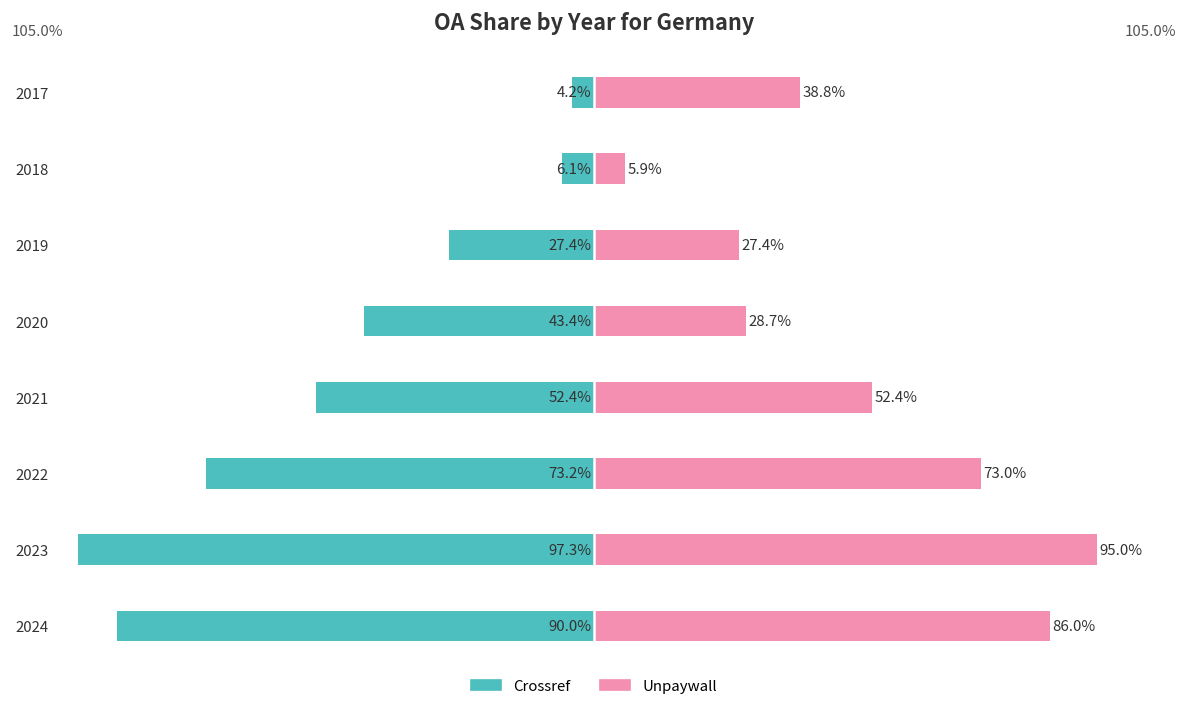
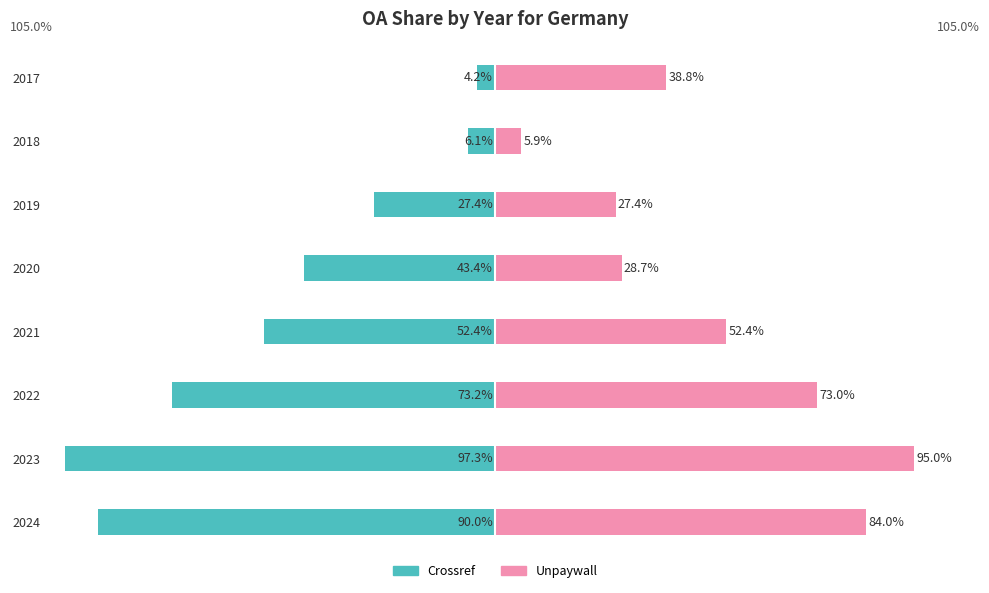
  {
    "Unpaywall": {
      "2017": "38.8%",
      "2018": "5.9%",
      "2019": "27.4%",
      "2020": "28.7%",
      "2021": "52.4%",
      "2022": "73.0%",
      "2023": "95.0%",
-     "2024": "86.0%"
+     "2024": "84.0%"
    }
  }
